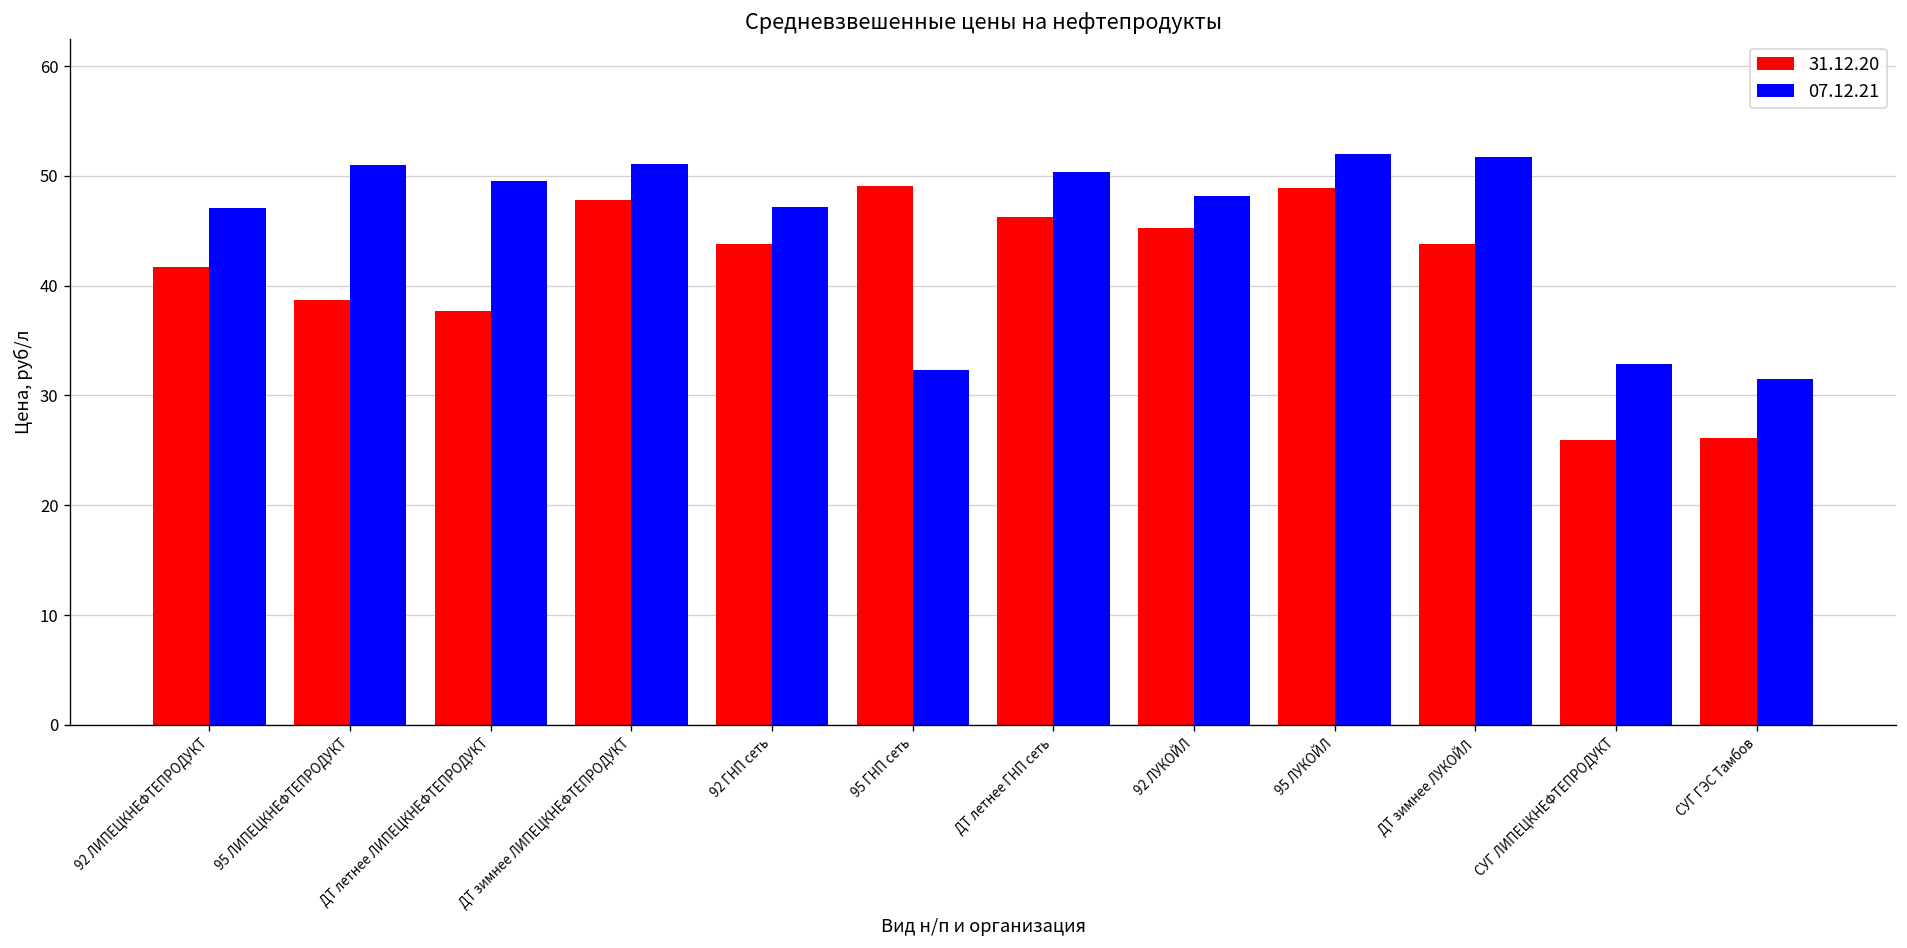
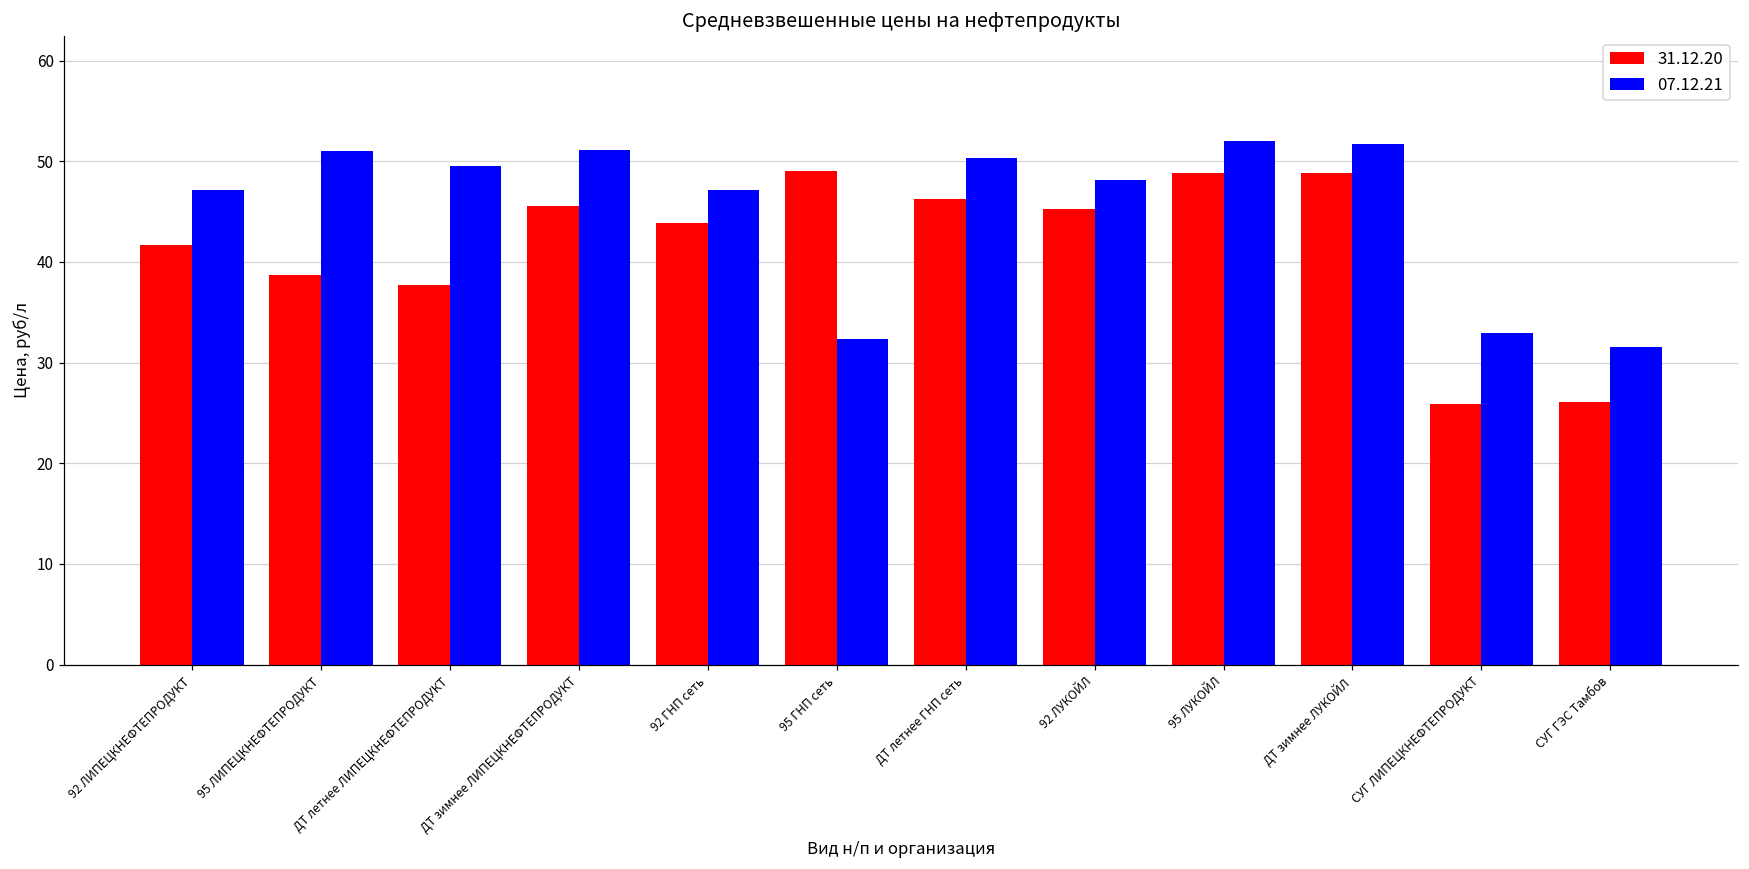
  {
    "31.12.20": {
      "92 ЛИПЕЦКНЕФТЕПРОДУКТ": 42,
      "95 ЛИПЕЦКНЕФТЕПРОДУКТ": 39,
      "ДТ летнее ЛИПЕЦКНЕФТЕПРОДУКТ": 38,
-     "ДТ зимнее ЛИПЕЦКНЕФТЕПРОДУКТ": 48,
+     "ДТ зимнее ЛИПЕЦКНЕФТЕПРОДУКТ": 46,
      "92 ГНП сеть": 44,
      "95 ГНП сеть": 49,
      "ДТ летнее ГНП сеть": 46,
      "92 ЛУКОЙЛ": 45,
      "95 ЛУКОЙЛ": 49,
-     "ДТ зимнее ЛУКОЙЛ": 44,
+     "ДТ зимнее ЛУКОЙЛ": 49,
      "СУГ ЛИПЕЦКНЕФТЕПРОДУКТ": 26,
      "СУГ ГЭС Тамбов": 26
    },
    "07.12.21": {
      "92 ЛИПЕЦКНЕФТЕПРОДУКТ": 47,
      "95 ЛИПЕЦКНЕФТЕПРОДУКТ": 51,
      "ДТ летнее ЛИПЕЦКНЕФТЕПРОДУКТ": 50,
      "ДТ зимнее ЛИПЕЦКНЕФТЕПРОДУКТ": 51,
      "92 ГНП сеть": 47,
      "95 ГНП сеть": 32,
      "ДТ летнее ГНП сеть": 50,
      "92 ЛУКОЙЛ": 48,
      "95 ЛУКОЙЛ": 52,
      "ДТ зимнее ЛУКОЙЛ": 52,
      "СУГ ЛИПЕЦКНЕФТЕПРОДУКТ": 33,
      "СУГ ГЭС Тамбов": 32
    }
  }
